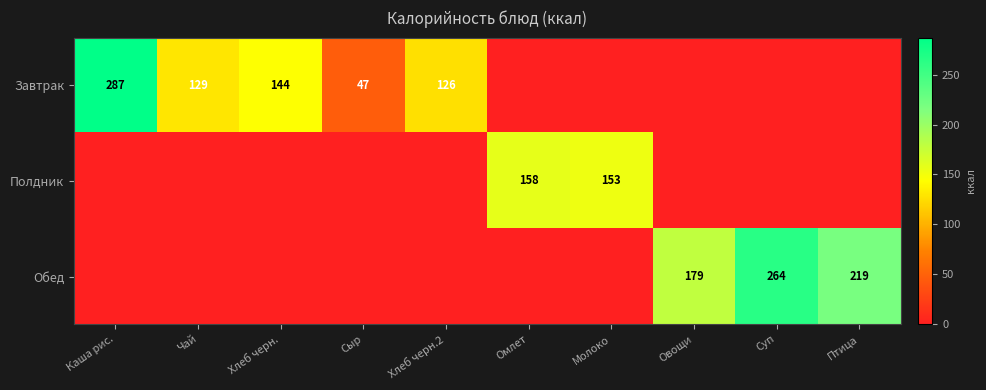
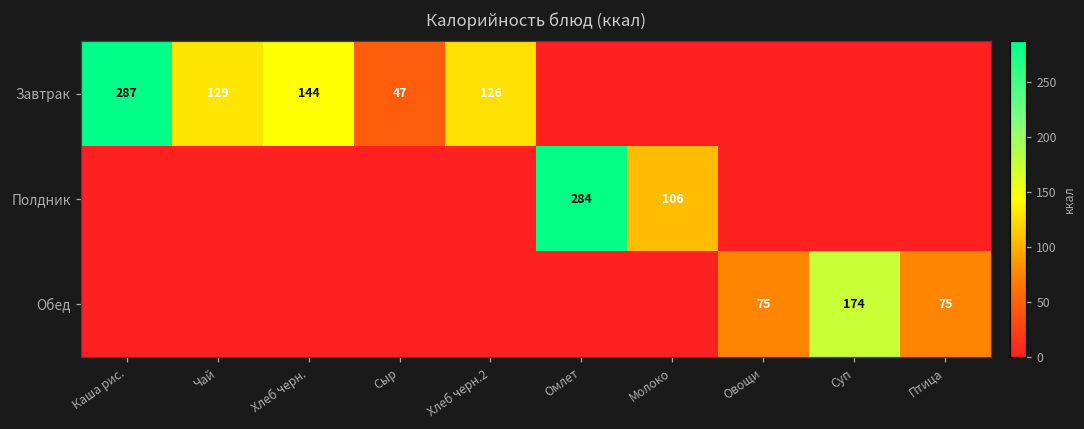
  {
    "Завтрак": {
      "Каша рис.": 287,
      "Чай": 129,
      "Хлеб черн.": 144,
      "Сыр": 47,
      "Хлеб черн.2": 126
    },
    "Полдник": {
-     "Омлет": 158,
-     "Молоко": 153
+     "Омлет": 284,
+     "Молоко": 106
    },
    "Обед": {
-     "Овощи": 179,
-     "Суп": 264,
-     "Птица": 219
+     "Овощи": 75,
+     "Суп": 174,
+     "Птица": 75
    }
  }
